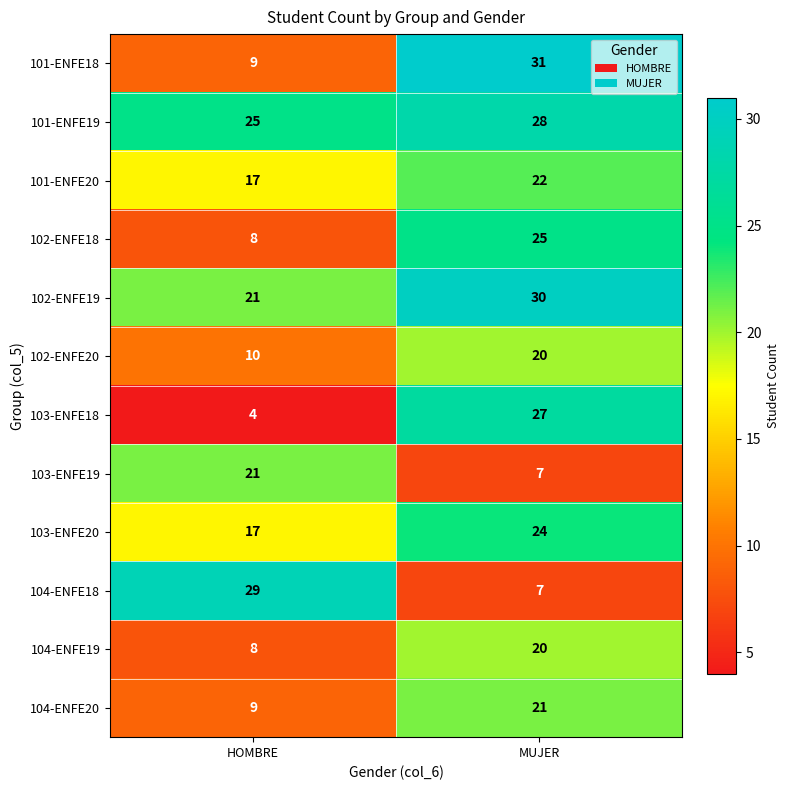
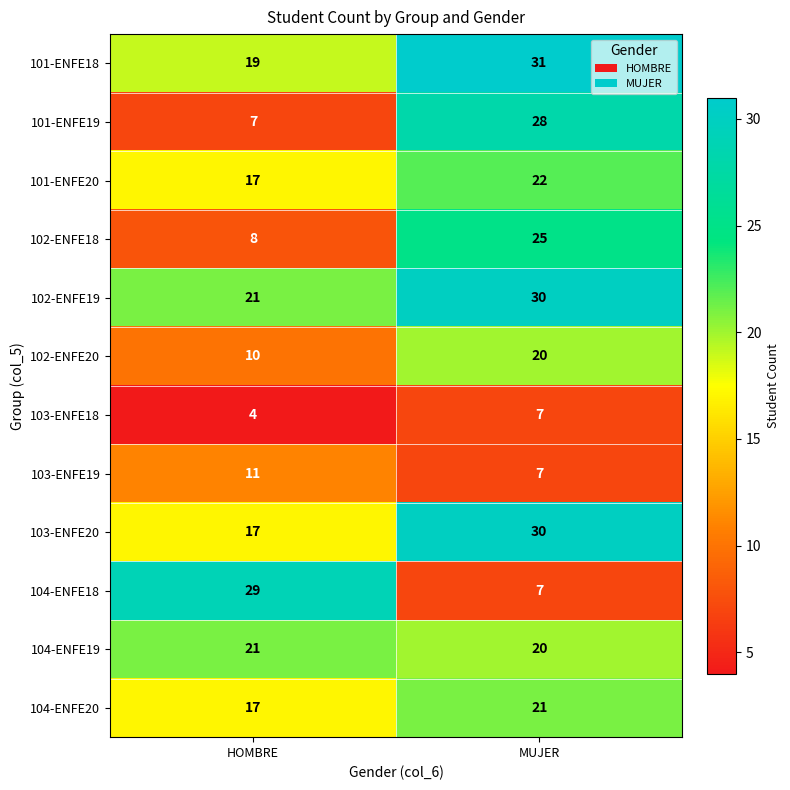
  {
    "101-ENFE18": {
-     "HOMBRE": 9,
+     "HOMBRE": 19,
      "MUJER": 31
    },
    "101-ENFE19": {
-     "HOMBRE": 25,
+     "HOMBRE": 7,
      "MUJER": 28
    },
    "101-ENFE20": {
      "HOMBRE": 17,
      "MUJER": 22
    },
    "102-ENFE18": {
      "HOMBRE": 8,
      "MUJER": 25
    },
    "102-ENFE19": {
      "HOMBRE": 21,
      "MUJER": 30
    },
    "102-ENFE20": {
      "HOMBRE": 10,
      "MUJER": 20
    },
    "103-ENFE18": {
      "HOMBRE": 4,
-     "MUJER": 27
+     "MUJER": 7
    },
    "103-ENFE19": {
-     "HOMBRE": 21,
+     "HOMBRE": 11,
      "MUJER": 7
    },
    "103-ENFE20": {
      "HOMBRE": 17,
-     "MUJER": 24
+     "MUJER": 30
    },
    "104-ENFE18": {
      "HOMBRE": 29,
      "MUJER": 7
    },
    "104-ENFE19": {
-     "HOMBRE": 8,
+     "HOMBRE": 21,
      "MUJER": 20
    },
    "104-ENFE20": {
-     "HOMBRE": 9,
+     "HOMBRE": 17,
      "MUJER": 21
    }
  }
